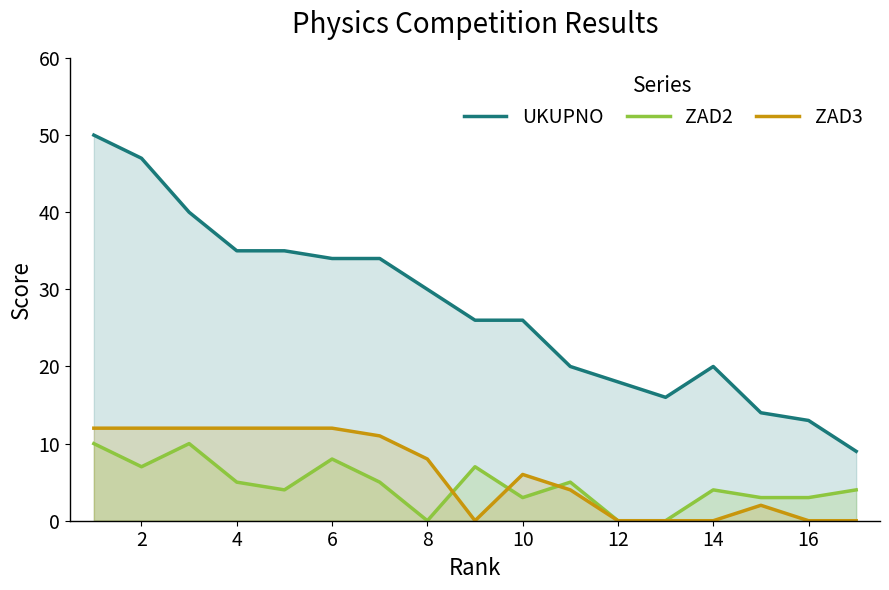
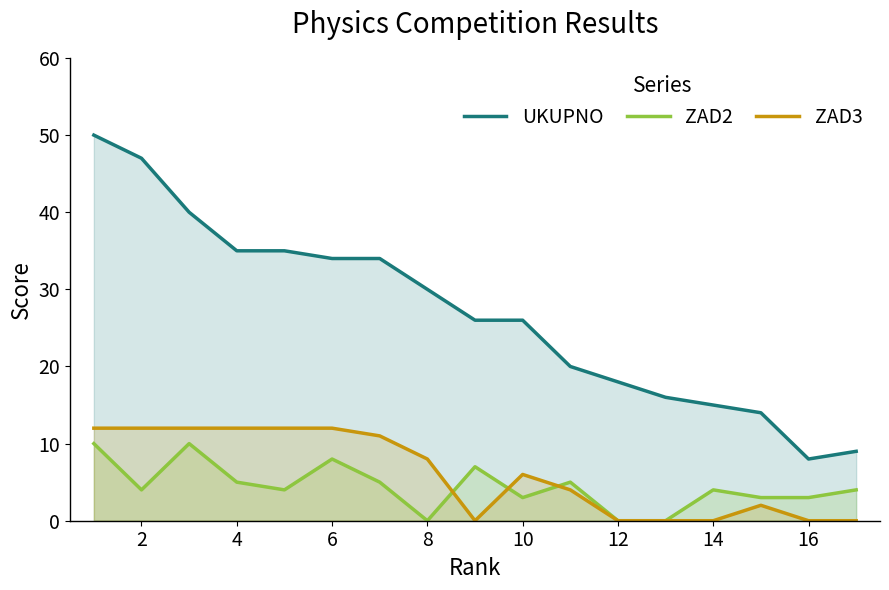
  {
    "UKUPNO": {
      "2": 47,
      "4": 35,
      "6": 34,
      "8": 30,
      "10": 26,
      "12": 18,
-     "14": 20,
-     "16": 13
+     "14": 15,
+     "16": 8
    },
    "ZAD2": {
-     "2": 7,
+     "2": 4,
      "4": 5,
      "6": 8,
      "8": 0,
      "10": 3,
      "14": 4,
      "16": 3
    },
    "ZAD3": {
      "2": 12,
      "4": 12,
      "6": 12,
      "8": 8,
      "10": 6,
      "14": 0,
      "16": 0
    }
  }
